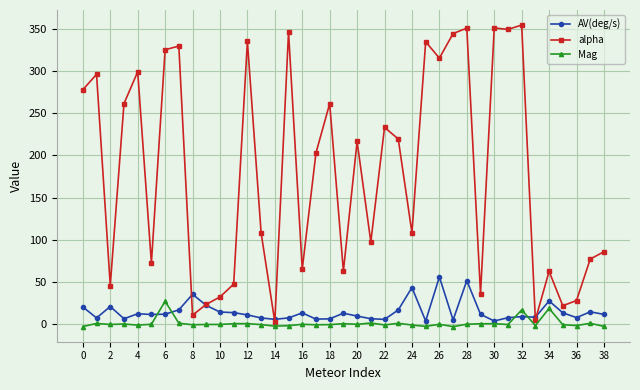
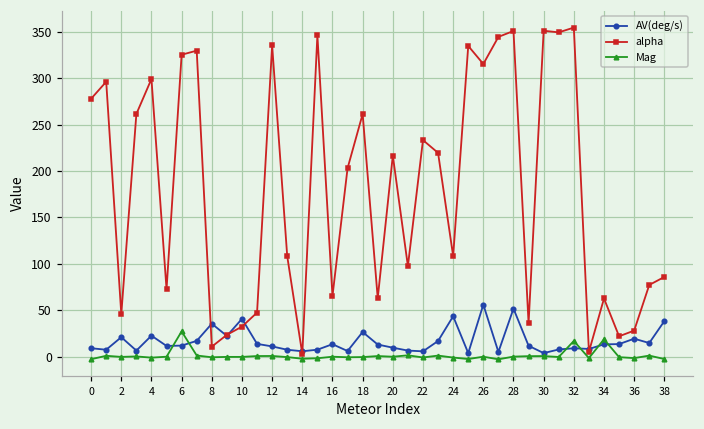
  {
    "AV(deg/s)": {
-     "0": 20,
+     "0": 10,
      "2": 20,
-     "4": 10,
+     "4": 20,
      "6": 10,
      "8": 40,
-     "10": 10,
+     "10": 40,
      "12": 10,
      "14": 10,
      "16": 10,
-     "18": 10,
+     "18": 30,
      "20": 10,
      "22": 10,
      "24": 40,
      "26": 60,
      "28": 50,
      "30": 0,
      "32": 10,
-     "34": 30,
-     "36": 10,
-     "38": 10
+     "34": 10,
+     "36": 20,
+     "38": 40
    },
    "alpha": {
      "0": 280,
      "2": 50,
      "4": 300,
      "6": 330,
      "8": 10,
      "10": 30,
      "12": 340,
      "14": 0,
      "16": 70,
      "18": 260,
      "20": 220,
      "22": 230,
      "24": 110,
      "26": 320,
      "28": 350,
      "30": 350,
      "32": 350,
      "34": 60,
      "36": 30,
      "38": 90
    },
    "Mag": {
      "0": 0,
      "2": 0,
      "4": 0,
      "6": 30,
      "8": 0,
      "10": 0,
      "12": 0,
      "14": 0,
      "16": 0,
      "18": 0,
      "20": 0,
      "22": 0,
      "24": 0,
      "26": 0,
      "28": 0,
      "30": 0,
      "32": 20,
      "34": 20,
      "36": 0,
      "38": 0
    }
  }
